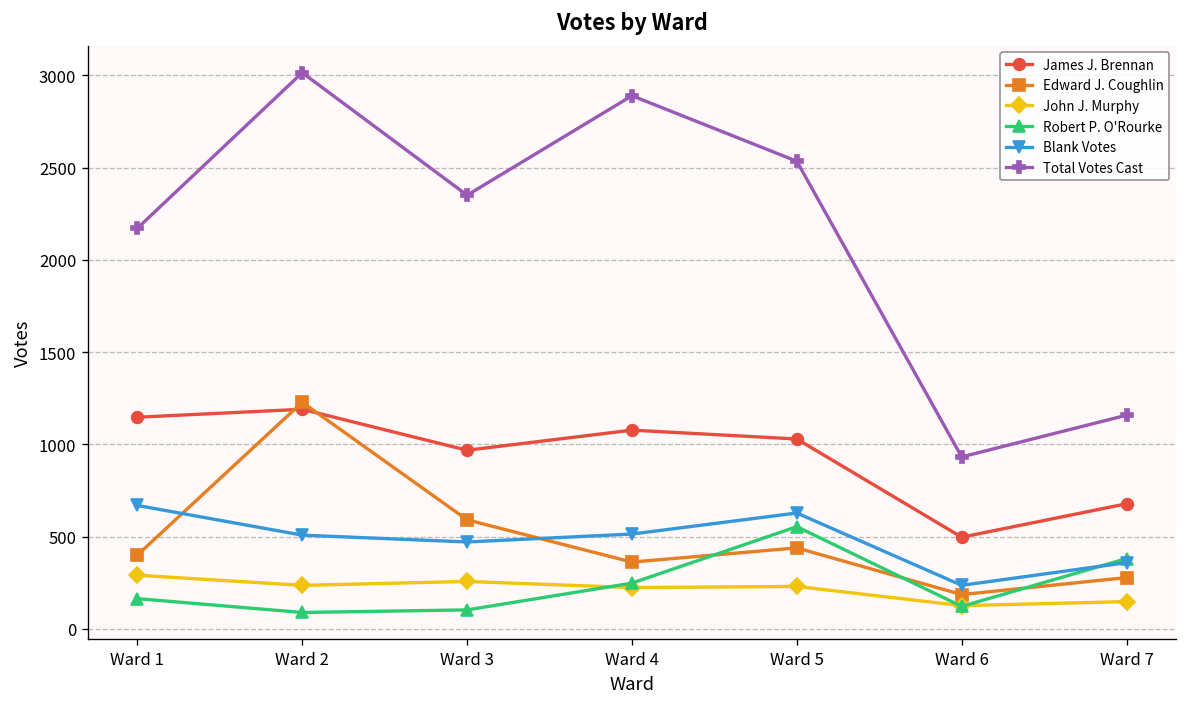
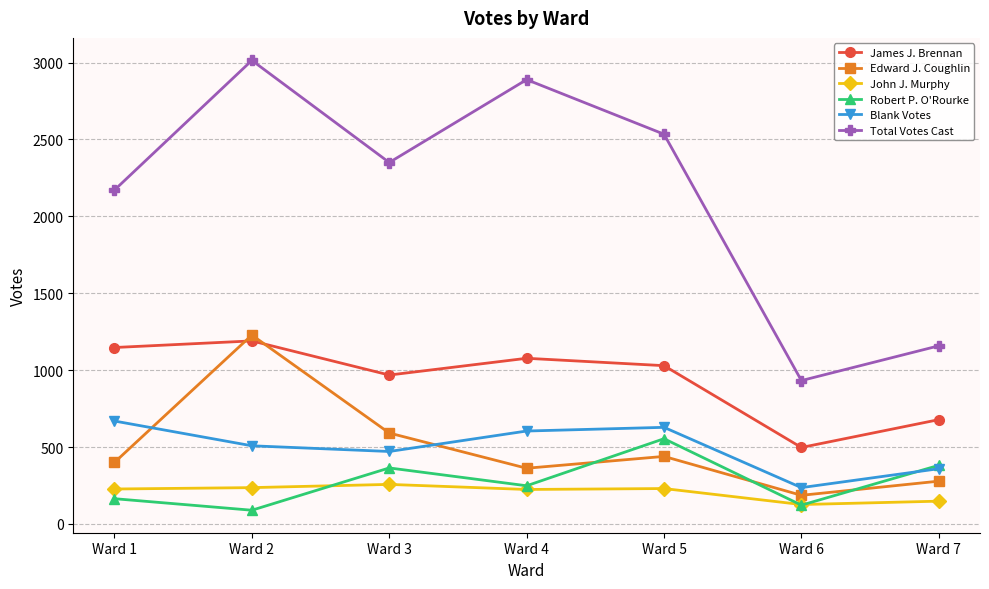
  {
    "John J. Murphy": {
-     "Ward 1": 290,
+     "Ward 1": 230,
      "Ward 2": 240,
      "Ward 3": 260,
      "Ward 4": 220,
      "Ward 5": 230,
      "Ward 7": 150
    },
    "Robert P. O'Rourke": {
      "Ward 1": 160,
      "Ward 2": 90,
-     "Ward 3": 100,
+     "Ward 3": 360,
      "Ward 4": 250,
      "Ward 5": 550,
      "Ward 7": 380
    },
    "Blank Votes": {
      "Ward 1": 670,
      "Ward 2": 510,
      "Ward 3": 470,
-     "Ward 4": 510,
+     "Ward 4": 600,
      "Ward 5": 630,
      "Ward 6": 240,
      "Ward 7": 360
    },
    "Total Votes Cast": {
      "Ward 1": 2170,
      "Ward 2": 3010,
      "Ward 3": 2350,
      "Ward 4": 2890,
      "Ward 5": 2530,
      "Ward 6": 930,
      "Ward 7": 1160
    }
  }
